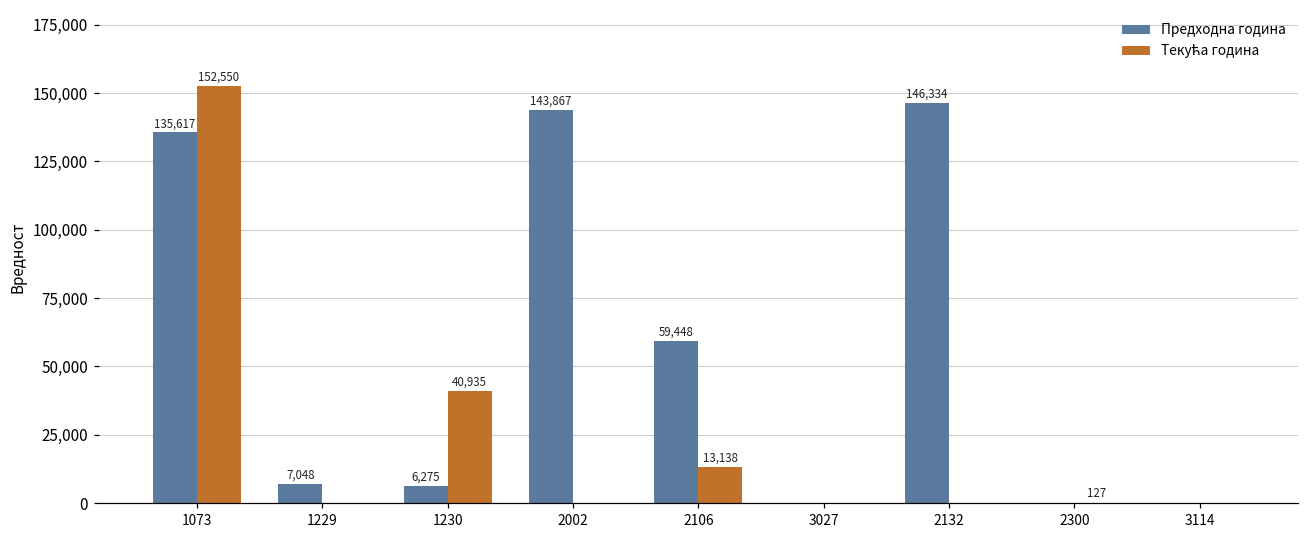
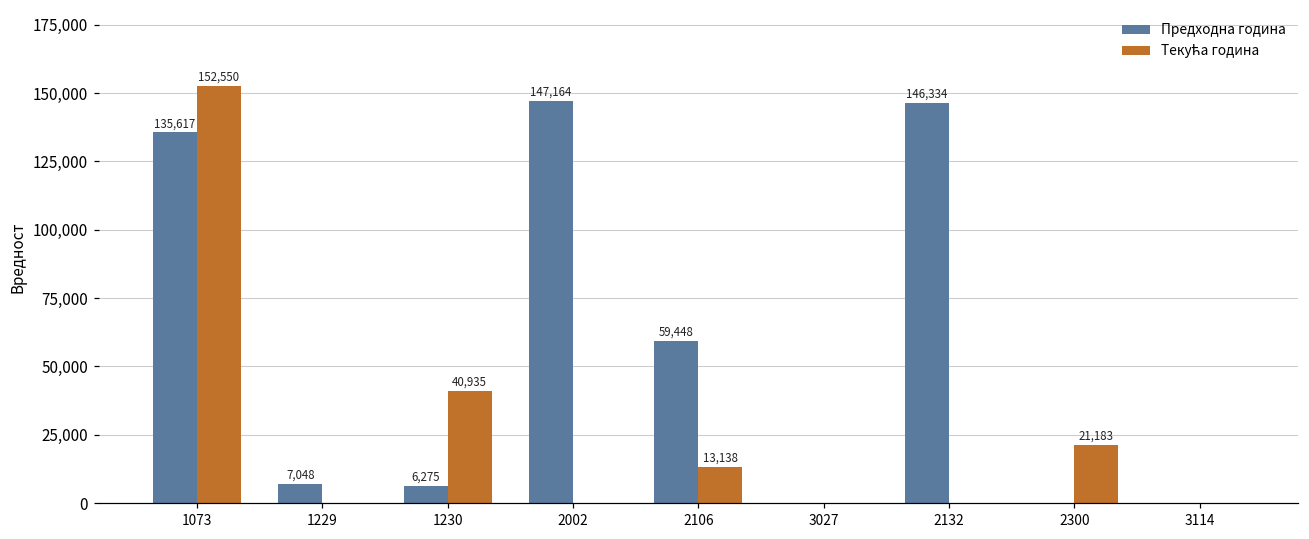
  {
    "Предходна година": {
      "1073": "135,617",
      "1229": "7,048",
      "1230": "6,275",
-     "2002": "143,867",
+     "2002": "147,164",
      "2106": "59,448",
      "2132": "146,334"
    },
    "Текућа година": {
      "1073": "152,550",
      "1230": "40,935",
      "2106": "13,138",
-     "2300": "127"
+     "2300": "21,183"
    }
  }
